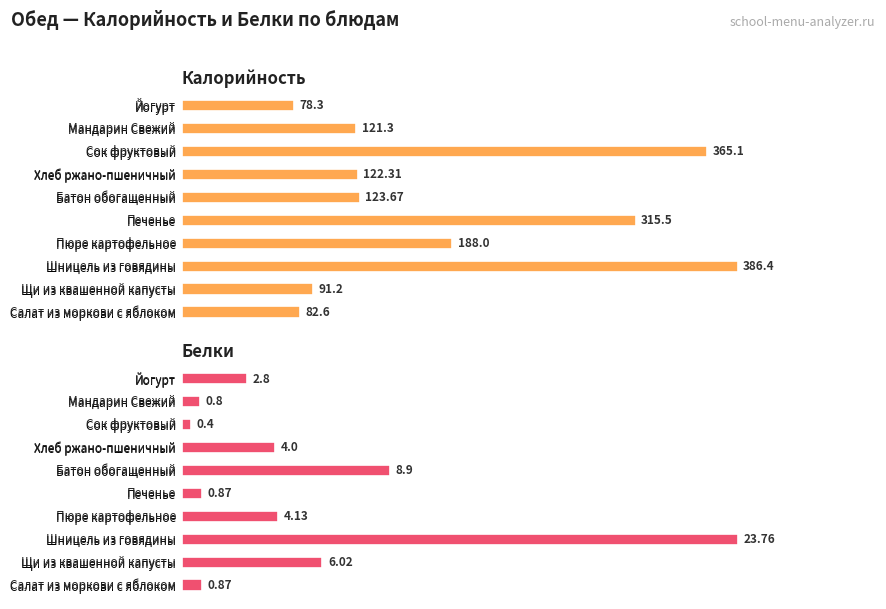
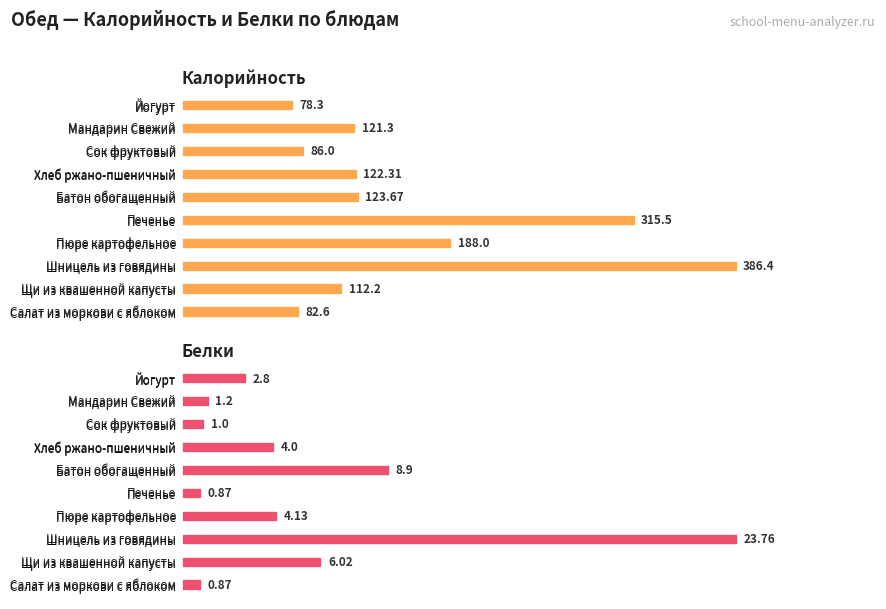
  {
    "Калорийность": {
      "Йогурт": 78.3,
      "Мандарин Свежий": 121.3,
-     "Сок фруктовый": 365.1,
+     "Сок фруктовый": 86.0,
      "Хлеб ржано-пшеничный": 122.31,
      "Батон обогащенный": 123.67,
      "Печенье": 315.5,
      "Пюре картофельное": 188.0,
      "Шницель из говядины": 386.4,
-     "Щи из квашенной капусты": 91.2,
+     "Щи из квашенной капусты": 112.2,
      "Салат из моркови с яблоком": 82.6
    },
    "Белки": {
      "Йогурт": 2.8,
-     "Мандарин Свежий": 0.8,
-     "Сок фруктовый": 0.4,
+     "Мандарин Свежий": 1.2,
+     "Сок фруктовый": 1.0,
      "Хлеб ржано-пшеничный": 4.0,
      "Батон обогащенный": 8.9,
      "Печенье": 0.87,
      "Пюре картофельное": 4.13,
      "Шницель из говядины": 23.76,
      "Щи из квашенной капусты": 6.02,
      "Салат из моркови с яблоком": 0.87
    }
  }
